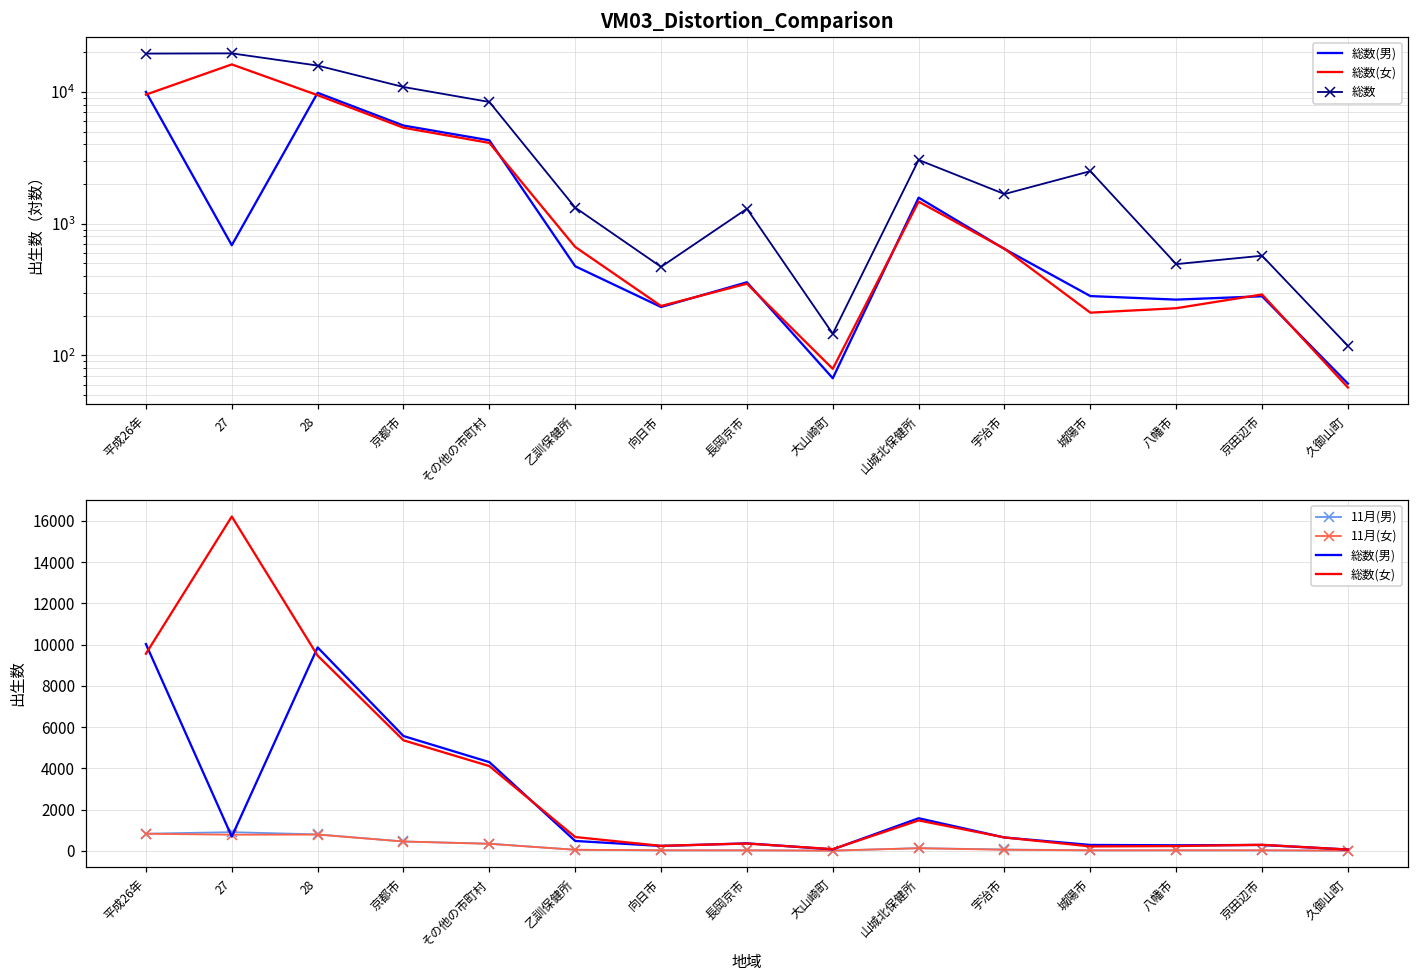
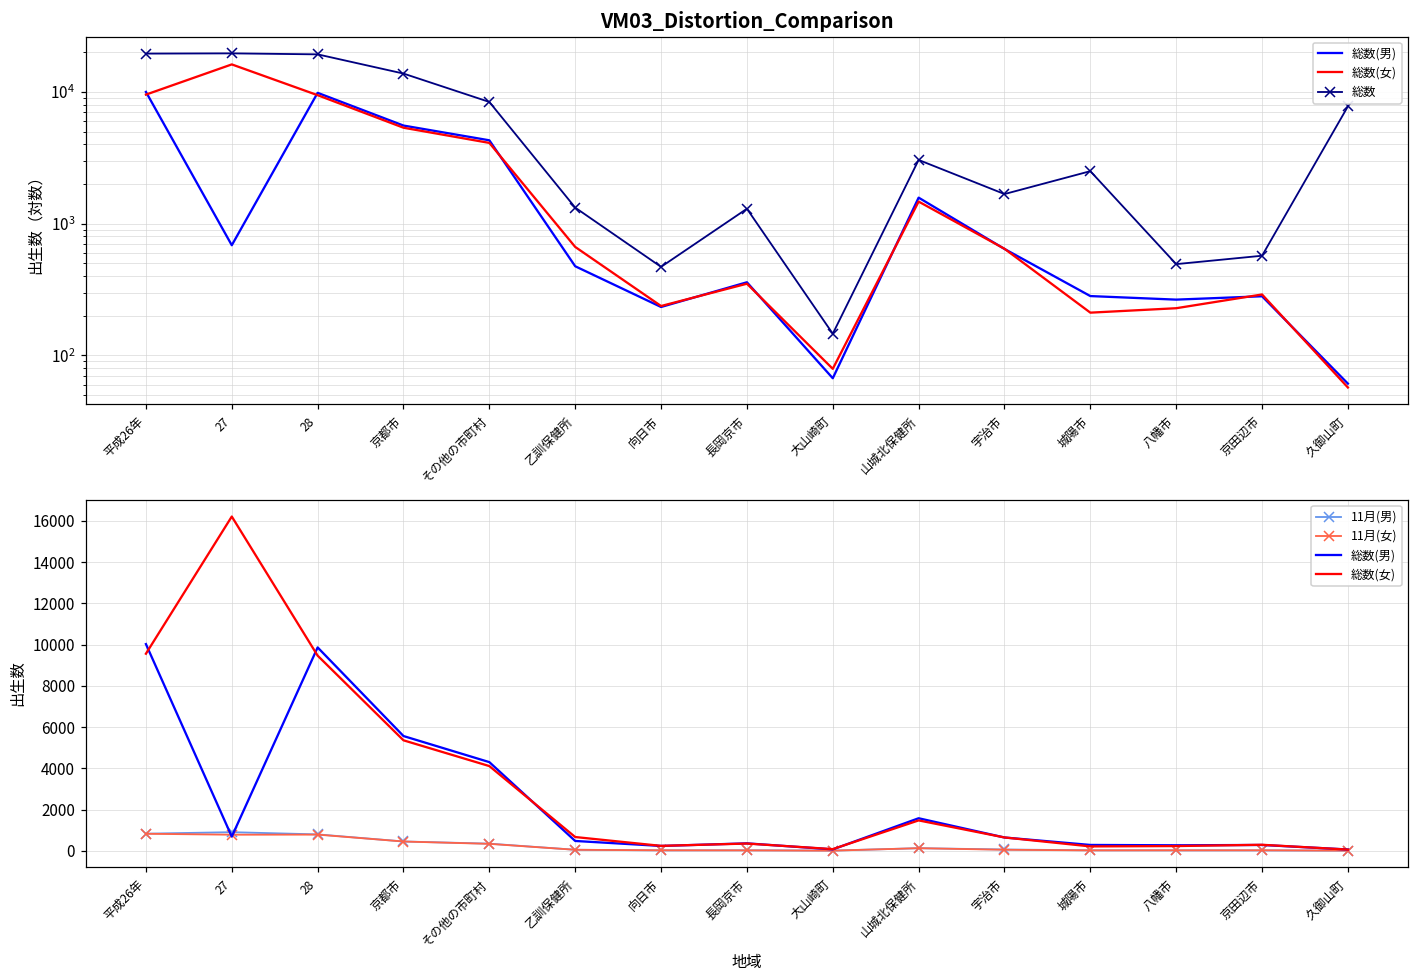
  {
    "VM03_Distortion_Comparison": {
      "総数(男)": {
        "27": 700,
        "乙訓保健所": 480,
        "大山崎町": 70,
        "山城北保健所": 1600,
        "城陽市": 280,
        "八幡市": 270,
        "久御山町": 60
      },
      "総数(女)": {
        "27": 16000,
        "乙訓保健所": 700,
        "大山崎町": 80,
        "山城北保健所": 1500,
        "城陽市": 210,
        "八幡市": 230,
        "久御山町": 60
      },
      "総数": {
        "平成26年": 20000,
        "27": 20000,
-       "28": 16000,
-       "京都市": 11000,
+       "28": 19000,
+       "京都市": 14000,
        "その他の市町村": 8000,
        "乙訓保健所": 1300,
        "向日市": 470,
        "長岡京市": 1300,
        "大山崎町": 150,
        "山城北保健所": 3000,
        "宇治市": 1700,
        "城陽市": 2500,
        "八幡市": 490,
        "京田辺市": 600,
-       "久御山町": 120
+       "久御山町": 8000
      }
    }
  }
